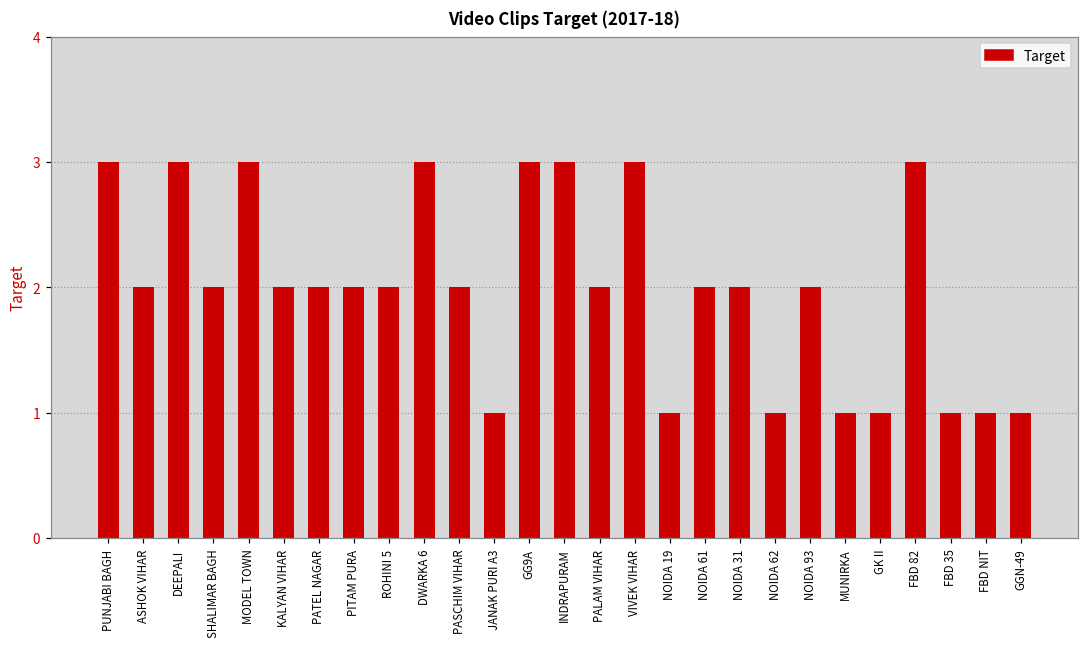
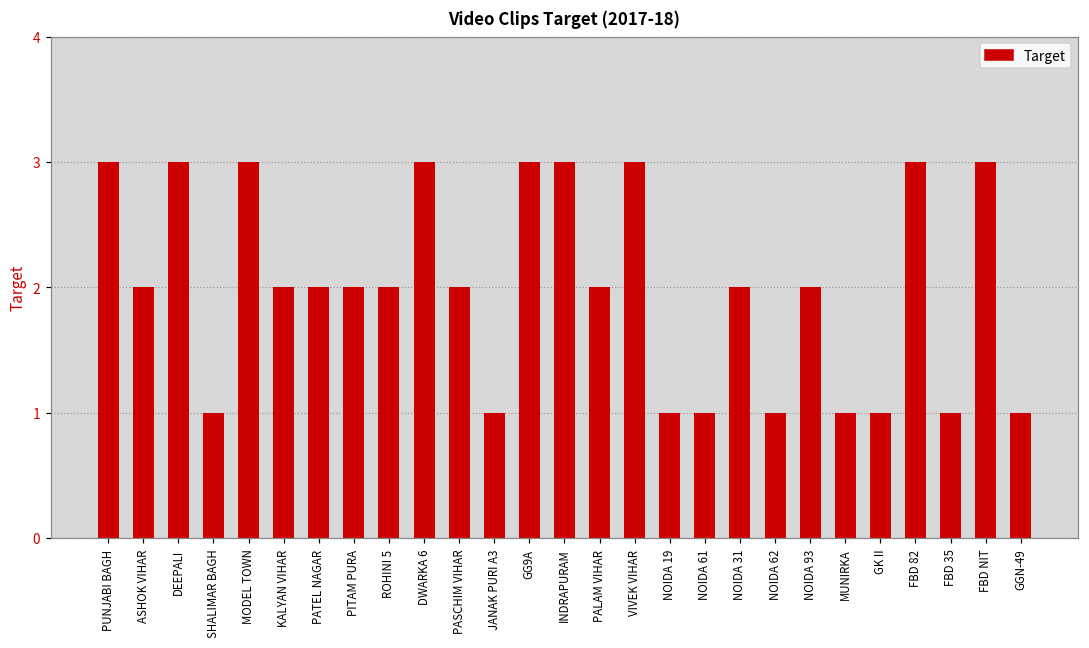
  {
    "PUNJABI BAGH": 3,
    "ASHOK VIHAR": 2,
    "DEEPALI": 3,
-   "SHALIMAR BAGH": 2,
+   "SHALIMAR BAGH": 1,
    "MODEL TOWN": 3,
    "KALYAN VIHAR": 2,
    "PATEL NAGAR": 2,
    "PITAM PURA": 2,
    "ROHINI 5": 2,
    "DWARKA 6": 3,
    "PASCHIM VIHAR": 2,
    "JANAK PURI A3": 1,
    "GG9A": 3,
    "INDRAPURAM": 3,
    "PALAM VIHAR": 2,
    "VIVEK VIHAR": 3,
    "NOIDA 19": 1,
-   "NOIDA 61": 2,
+   "NOIDA 61": 1,
    "NOIDA 31": 2,
    "NOIDA 62": 1,
    "NOIDA 93": 2,
    "MUNIRKA": 1,
    "GK II": 1,
    "FBD 82": 3,
    "FBD 35": 1,
-   "FBD NIT": 1,
+   "FBD NIT": 3,
    "GGN-49": 1
  }
